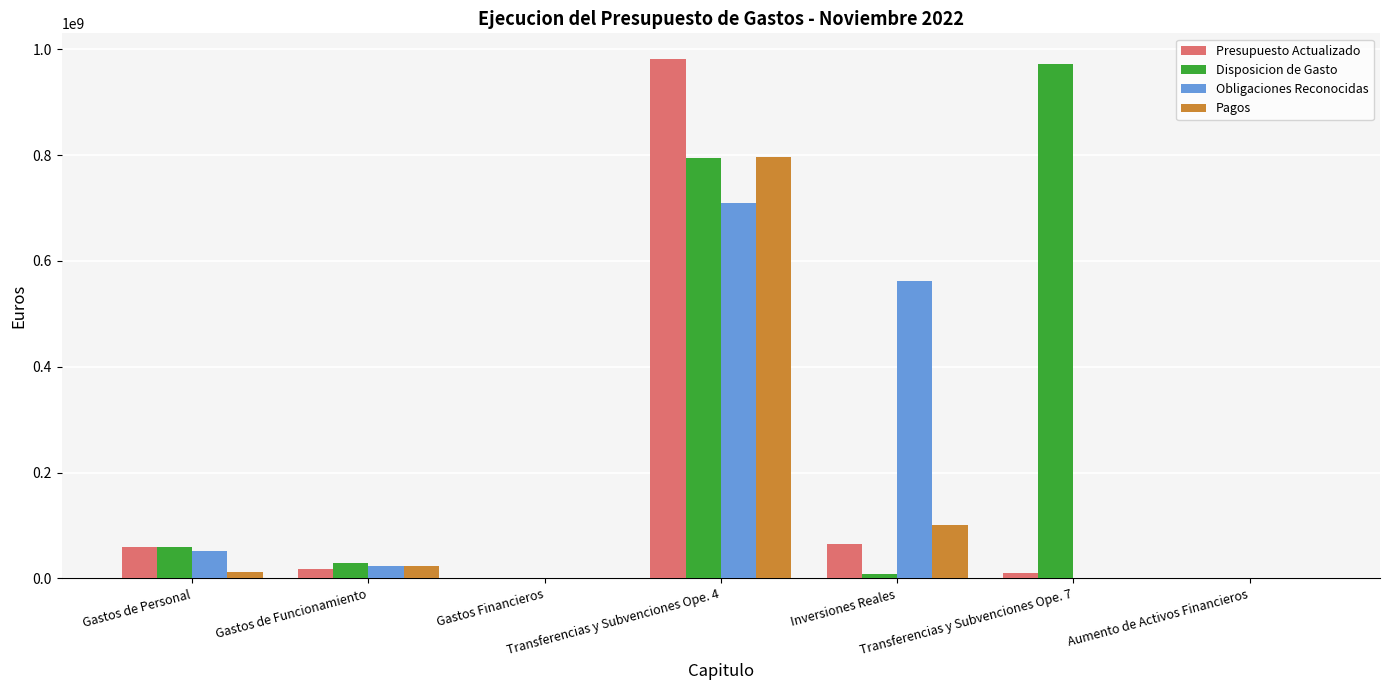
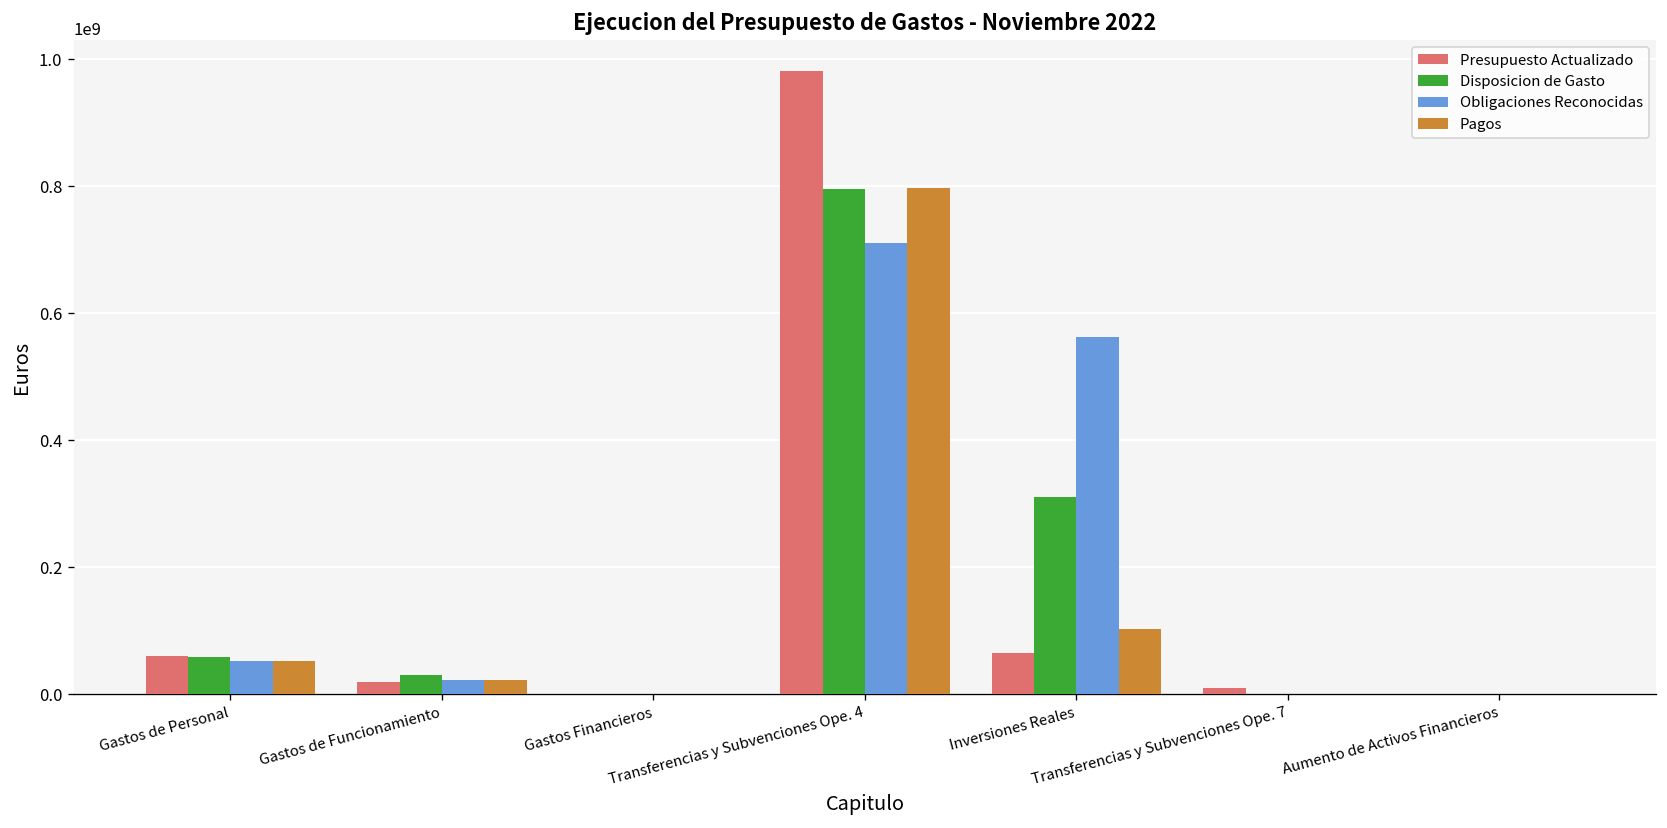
  {
    "Presupuesto Actualizado": {
      "Gastos de Personal": 60000000,
      "Gastos de Funcionamiento": 20000000,
      "Transferencias y Subvenciones Ope. 4": 980000000,
      "Inversiones Reales": 70000000,
      "Transferencias y Subvenciones Ope. 7": 10000000
    },
    "Disposicion de Gasto": {
      "Gastos de Personal": 60000000,
      "Gastos de Funcionamiento": 30000000,
      "Transferencias y Subvenciones Ope. 4": 790000000,
-     "Inversiones Reales": 10000000,
-     "Transferencias y Subvenciones Ope. 7": 970000000
+     "Inversiones Reales": 310000000,
+     "Transferencias y Subvenciones Ope. 7": 0
    },
    "Obligaciones Reconocidas": {
      "Gastos de Personal": 50000000,
      "Gastos de Funcionamiento": 20000000,
      "Transferencias y Subvenciones Ope. 4": 710000000,
      "Inversiones Reales": 560000000
    },
    "Pagos": {
-     "Gastos de Personal": 10000000,
+     "Gastos de Personal": 50000000,
      "Gastos de Funcionamiento": 20000000,
      "Transferencias y Subvenciones Ope. 4": 800000000,
      "Inversiones Reales": 100000000
    }
  }
